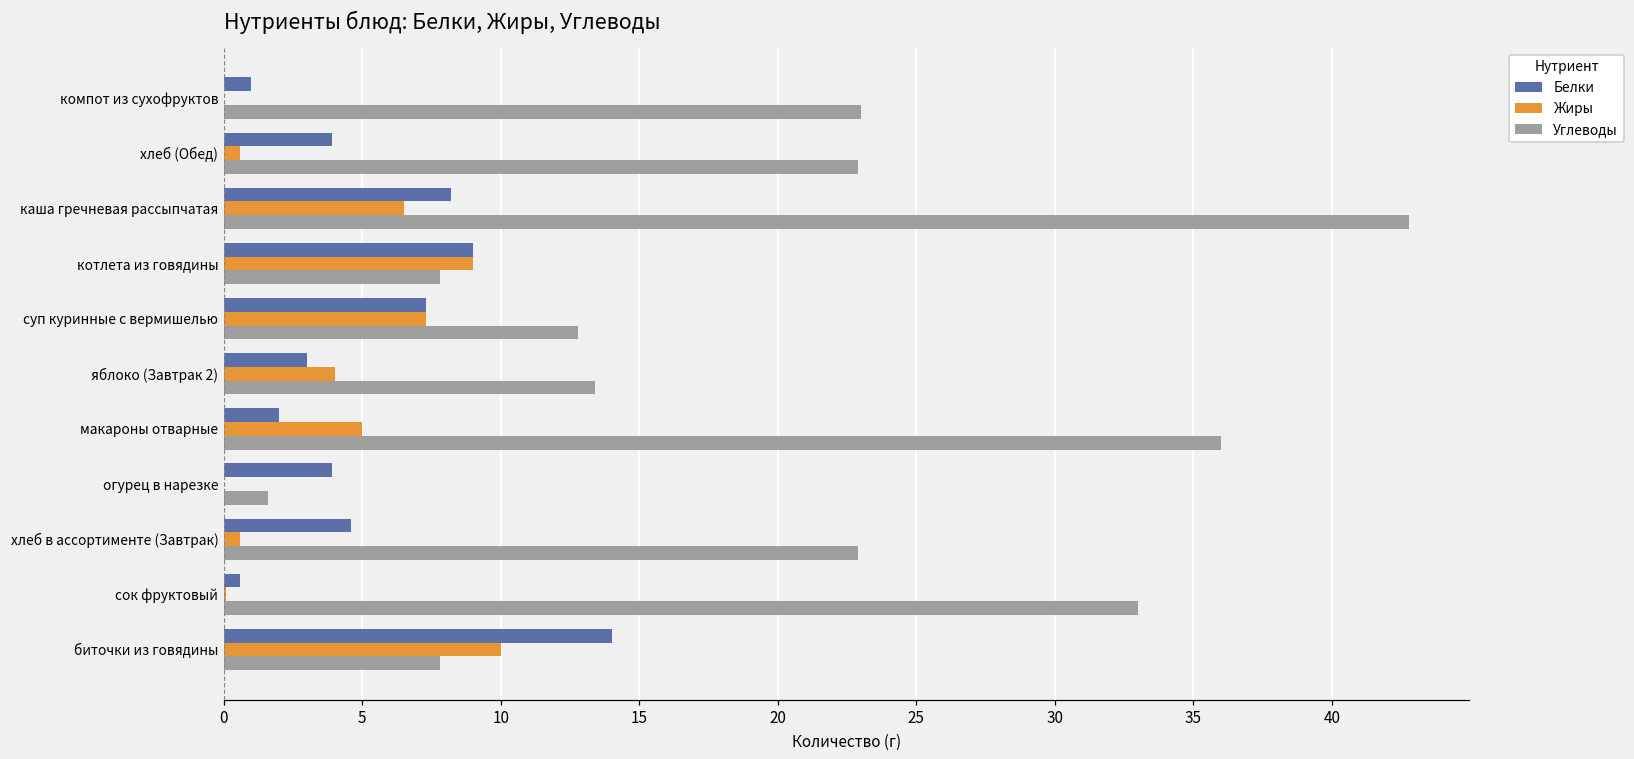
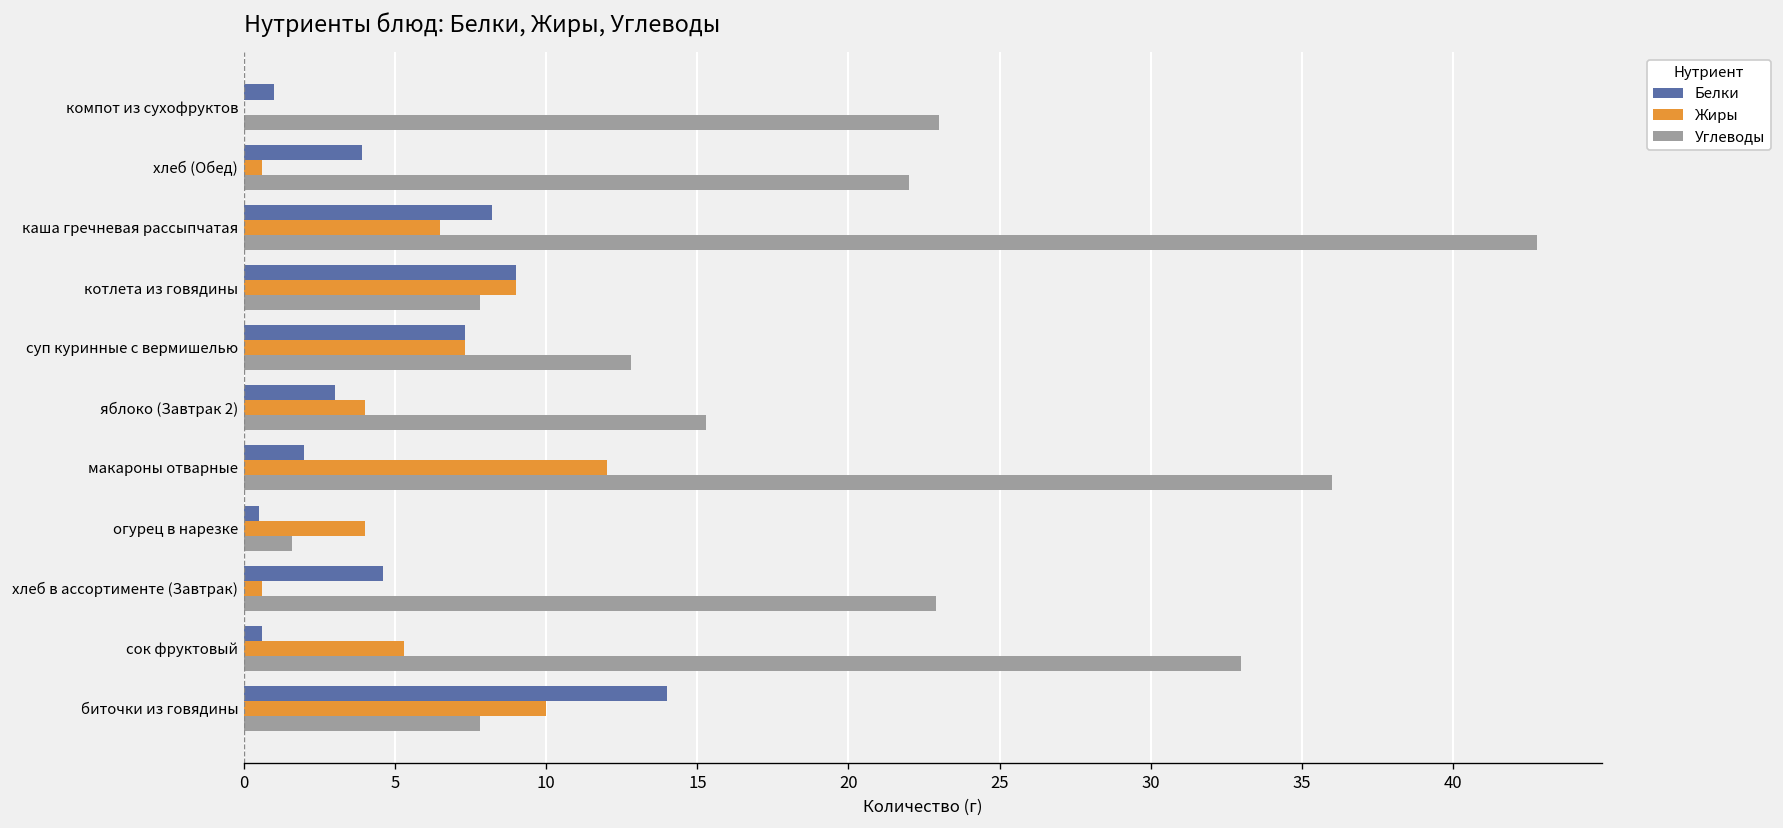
  {
    "Белки": {
      "компот из сухофруктов": 1.0,
      "хлеб (Обед)": 3.9,
      "каша гречневая рассыпчатая": 8.2,
      "котлета из говядины": 9.0,
      "суп куринные с вермишелью": 7.3,
      "яблоко (Завтрак 2)": 3.0,
      "макароны отварные": 2.0,
-     "огурец в нарезке": 3.9,
+     "огурец в нарезке": 0.5,
      "хлеб в ассортименте (Завтрак)": 4.6,
      "сок фруктовый": 0.6,
      "биточки из говядины": 14.0
    },
    "Жиры": {
      "компот из сухофруктов": 0.0,
      "хлеб (Обед)": 0.6,
      "каша гречневая рассыпчатая": 6.5,
      "котлета из говядины": 9.0,
      "суп куринные с вермишелью": 7.3,
      "яблоко (Завтрак 2)": 4.0,
-     "макароны отварные": 5,
-     "огурец в нарезке": 0,
+     "макароны отварные": 12,
+     "огурец в нарезке": 4,
      "хлеб в ассортименте (Завтрак)": 0.6,
-     "сок фруктовый": 0.1,
+     "сок фруктовый": 5.3,
      "биточки из говядины": 10.0
    },
    "Углеводы": {
      "компот из сухофруктов": 23.0,
-     "хлеб (Обед)": 22.9,
+     "хлеб (Обед)": 22.0,
      "каша гречневая рассыпчатая": 42.8,
      "котлета из говядины": 7.8,
      "суп куринные с вермишелью": 12.8,
-     "яблоко (Завтрак 2)": 13.4,
+     "яблоко (Завтрак 2)": 15.3,
      "макароны отварные": 36.0,
      "огурец в нарезке": 1.6,
      "хлеб в ассортименте (Завтрак)": 22.9,
      "сок фруктовый": 33.0,
      "биточки из говядины": 7.8
    }
  }
